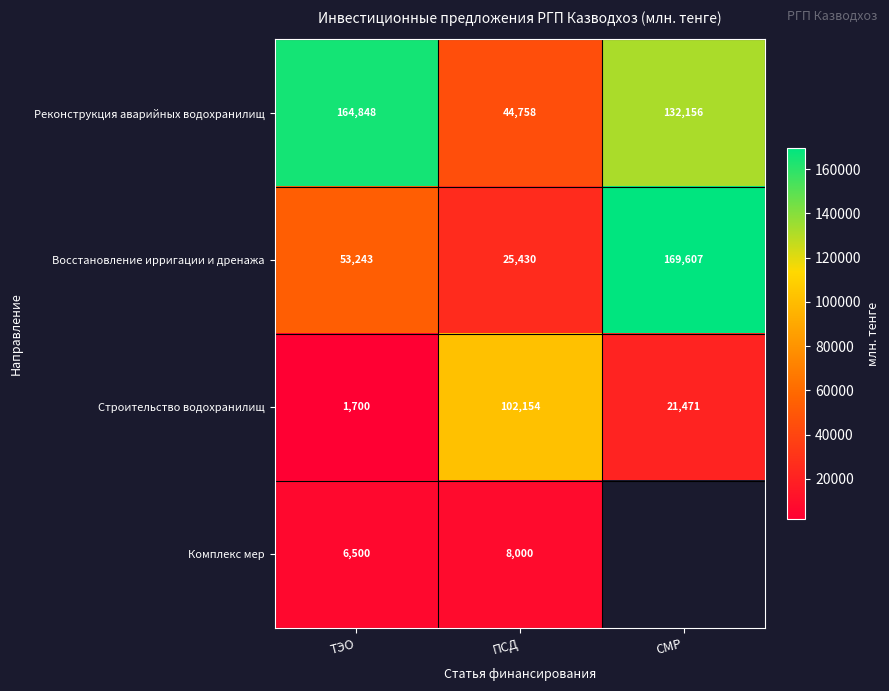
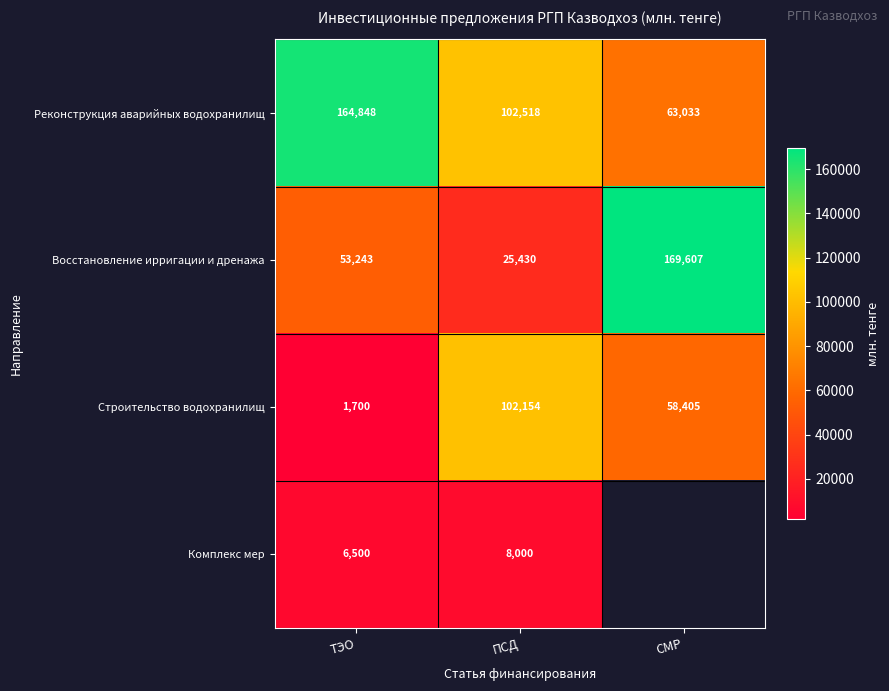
  {
    "Реконструкция аварийных водохранилищ": {
      "ТЭО": "164,848",
-     "ПСД": "44,758",
-     "СМР": "132,156"
+     "ПСД": "102,518",
+     "СМР": "63,033"
    },
    "Восстановление ирригации и дренажа": {
      "ТЭО": "53,243",
      "ПСД": "25,430",
      "СМР": "169,607"
    },
    "Строительство водохранилищ": {
      "ТЭО": "1,700",
      "ПСД": "102,154",
-     "СМР": "21,471"
+     "СМР": "58,405"
    },
    "Комплекс мер": {
      "ТЭО": "6,500",
      "ПСД": "8,000"
    }
  }
